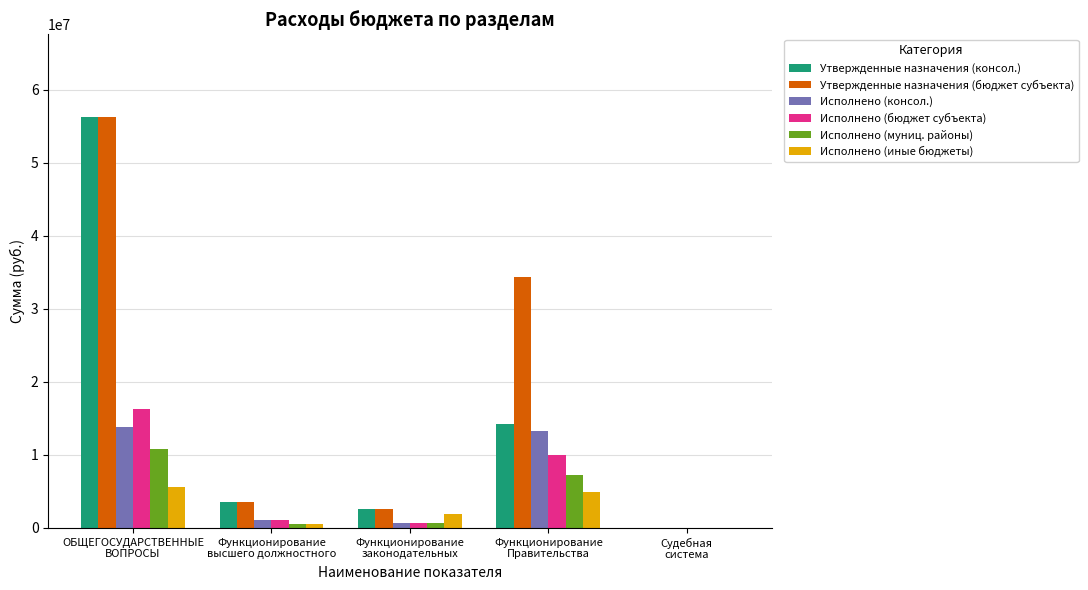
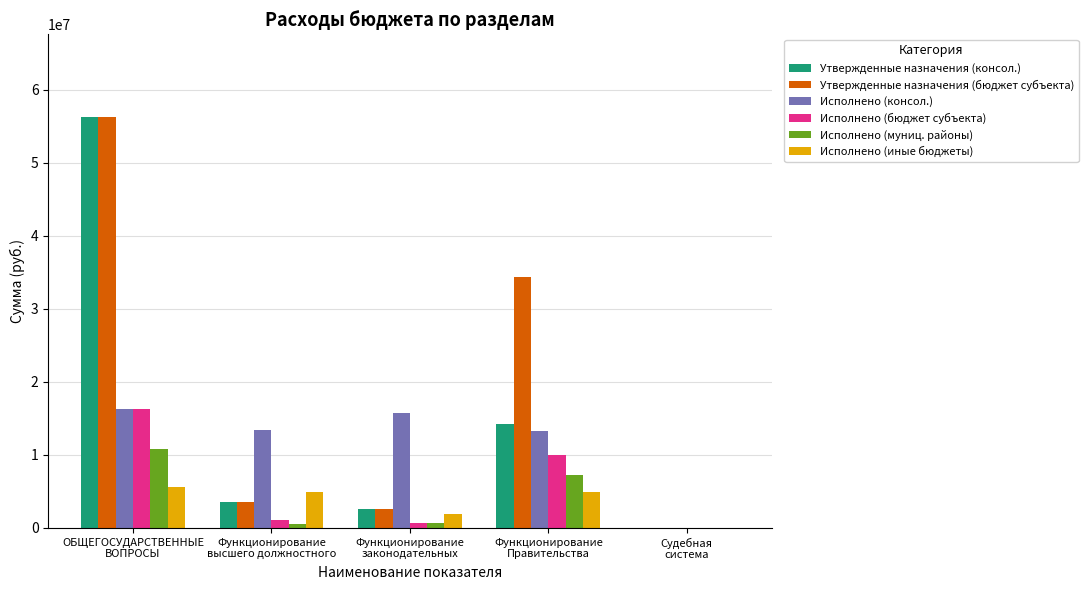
  {
    "Утвержденные назначения (консол.)": {
      "ОБЩЕГОСУДАРСТВЕННЫЕ ВОПРОСЫ": 56000000,
      "Функционирование высшего должностного": 4000000,
      "Функционирование законодательных": 3000000,
      "Функционирование Правительства": 14000000
    },
    "Утвержденные назначения (бюджет субъекта)": {
      "ОБЩЕГОСУДАРСТВЕННЫЕ ВОПРОСЫ": 56000000,
      "Функционирование высшего должностного": 4000000,
      "Функционирование законодательных": 3000000,
      "Функционирование Правительства": 34000000
    },
    "Исполнено (консол.)": {
-     "ОБЩЕГОСУДАРСТВЕННЫЕ ВОПРОСЫ": 14000000,
-     "Функционирование высшего должностного": 1000000,
-     "Функционирование законодательных": 1000000,
+     "ОБЩЕГОСУДАРСТВЕННЫЕ ВОПРОСЫ": 16000000,
+     "Функционирование высшего должностного": 13000000,
+     "Функционирование законодательных": 16000000,
      "Функционирование Правительства": 13000000,
      "Судебная система": 0
    },
    "Исполнено (бюджет субъекта)": {
      "ОБЩЕГОСУДАРСТВЕННЫЕ ВОПРОСЫ": 16000000,
      "Функционирование высшего должностного": 1000000,
      "Функционирование законодательных": 1000000,
      "Функционирование Правительства": 10000000,
      "Судебная система": 0
    },
    "Исполнено (муниц. районы)": {
      "ОБЩЕГОСУДАРСТВЕННЫЕ ВОПРОСЫ": 11000000,
      "Функционирование высшего должностного": 1000000,
      "Функционирование законодательных": 1000000,
      "Функционирование Правительства": 7000000,
      "Судебная система": 0
    },
    "Исполнено (иные бюджеты)": {
      "ОБЩЕГОСУДАРСТВЕННЫЕ ВОПРОСЫ": 6000000,
-     "Функционирование высшего должностного": 1000000,
+     "Функционирование высшего должностного": 5000000,
      "Функционирование законодательных": 2000000,
      "Функционирование Правительства": 5000000,
      "Судебная система": 0
    }
  }
